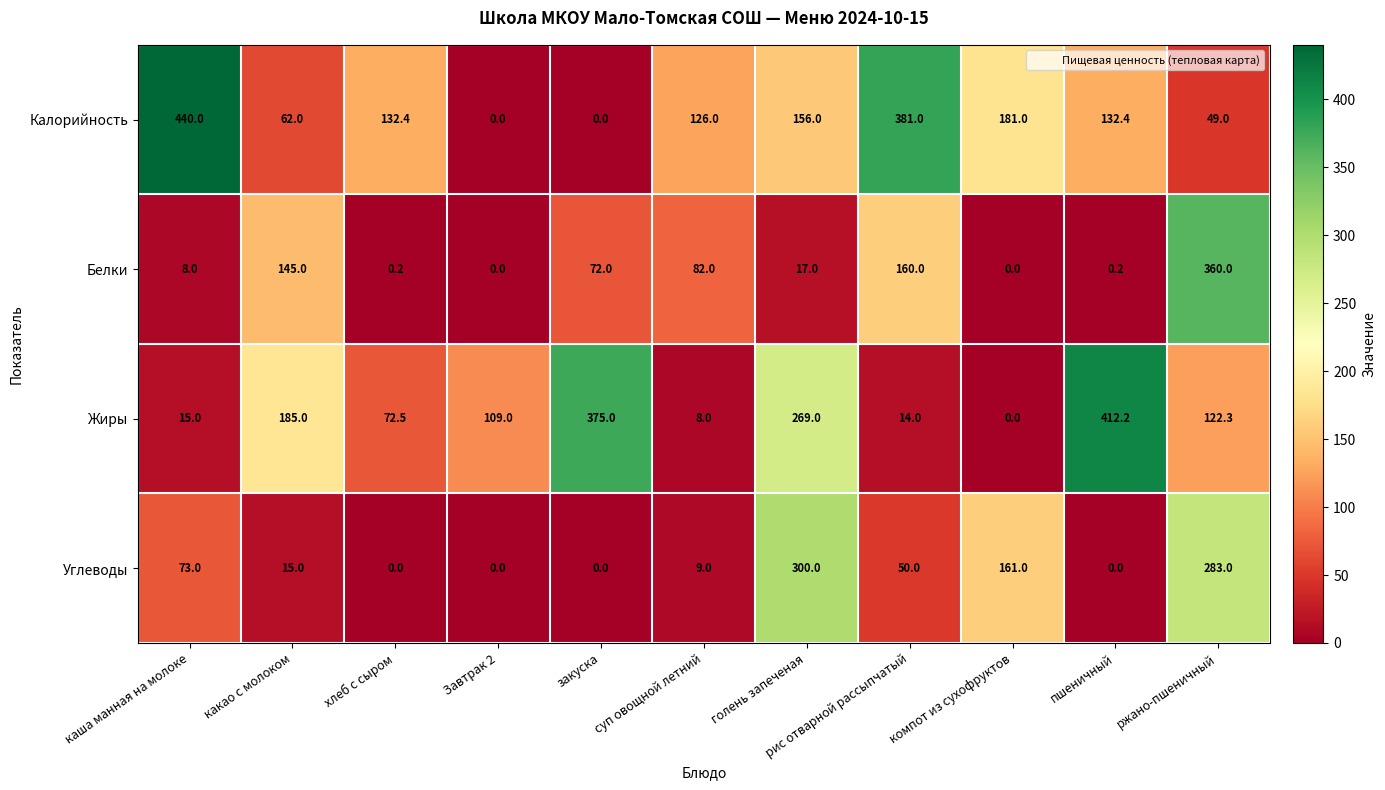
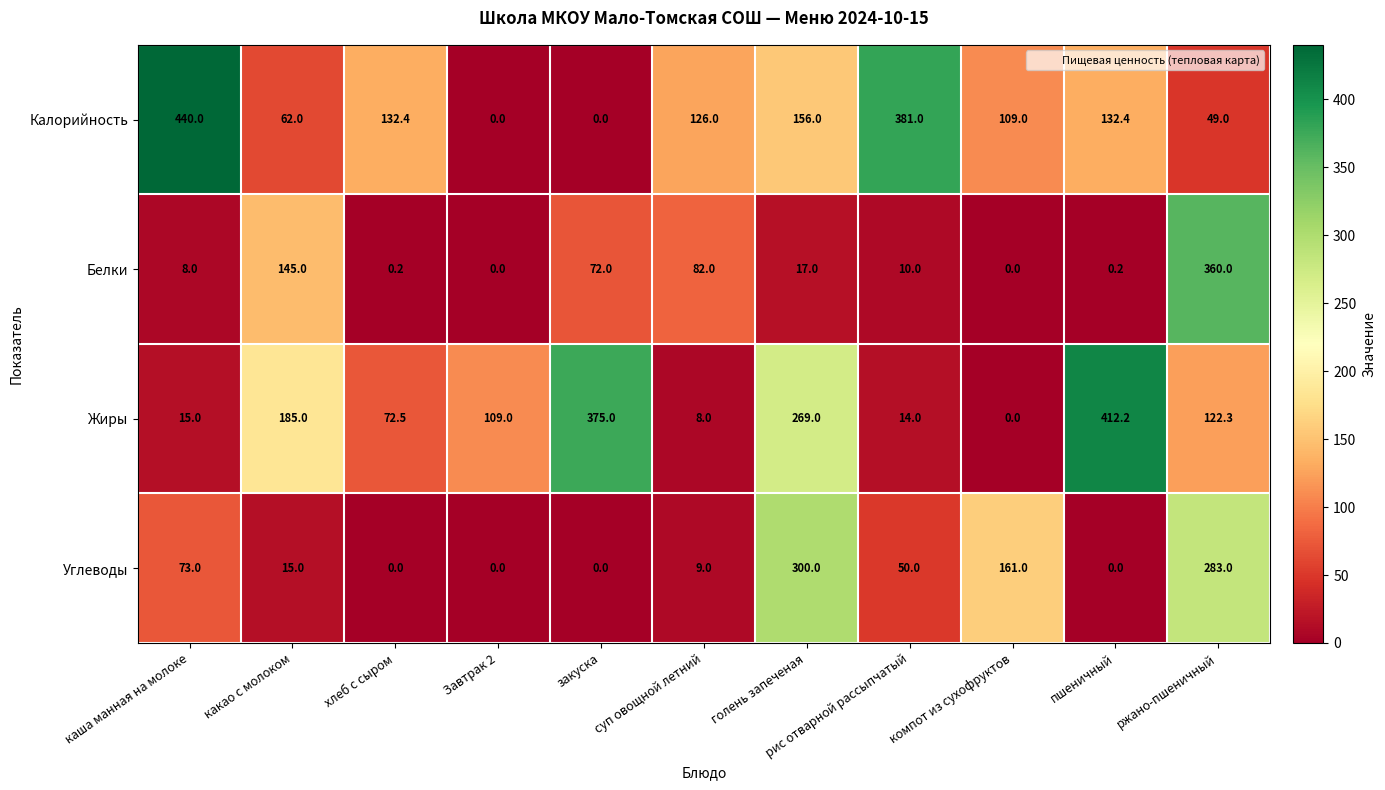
  {
    "Калорийность": {
      "каша манная на молоке": 440.0,
      "какао с молоком": 62.0,
      "хлеб с сыром": 132.4,
      "Завтрак 2": 0.0,
      "закуска": 0.0,
      "суп овощной летний": 126.0,
      "голень запеченая": 156.0,
      "рис отварной рассыпчатый": 381.0,
-     "компот из сухофруктов": 181.0,
+     "компот из сухофруктов": 109.0,
      "пшеничный": 132.4,
      "ржано-пшеничный": 49.0
    },
    "Белки": {
      "каша манная на молоке": 8.0,
      "какао с молоком": 145.0,
      "хлеб с сыром": 0.2,
      "Завтрак 2": 0.0,
      "закуска": 72.0,
      "суп овощной летний": 82.0,
      "голень запеченая": 17.0,
-     "рис отварной рассыпчатый": 160.0,
+     "рис отварной рассыпчатый": 10.0,
      "компот из сухофруктов": 0.0,
      "пшеничный": 0.2,
      "ржано-пшеничный": 360.0
    },
    "Жиры": {
      "каша манная на молоке": 15.0,
      "какао с молоком": 185.0,
      "хлеб с сыром": 72.5,
      "Завтрак 2": 109.0,
      "закуска": 375.0,
      "суп овощной летний": 8.0,
      "голень запеченая": 269.0,
      "рис отварной рассыпчатый": 14.0,
      "компот из сухофруктов": 0.0,
      "пшеничный": 412.2,
      "ржано-пшеничный": 122.3
    },
    "Углеводы": {
      "каша манная на молоке": 73.0,
      "какао с молоком": 15.0,
      "хлеб с сыром": 0.0,
      "Завтрак 2": 0.0,
      "закуска": 0.0,
      "суп овощной летний": 9.0,
      "голень запеченая": 300.0,
      "рис отварной рассыпчатый": 50.0,
      "компот из сухофруктов": 161.0,
      "пшеничный": 0.0,
      "ржано-пшеничный": 283.0
    }
  }
